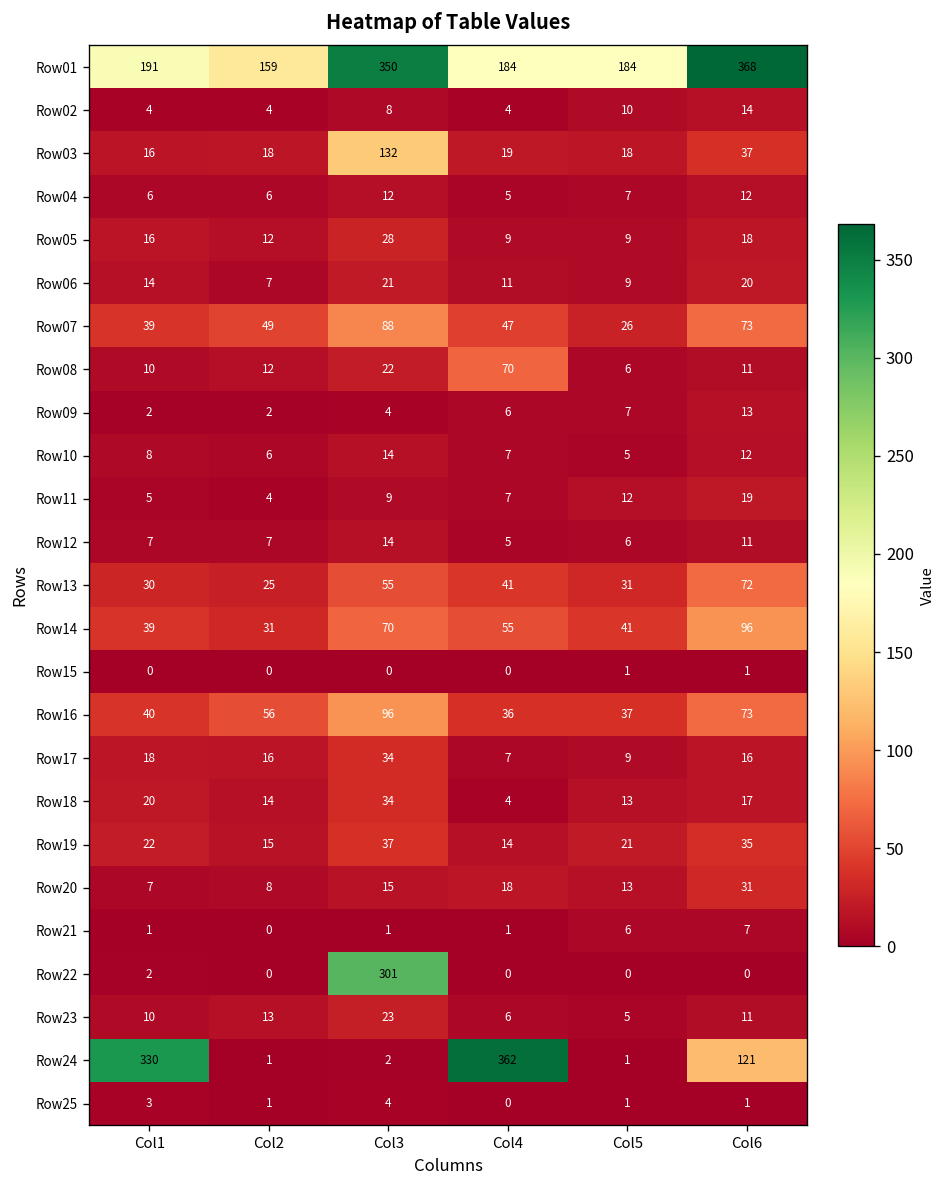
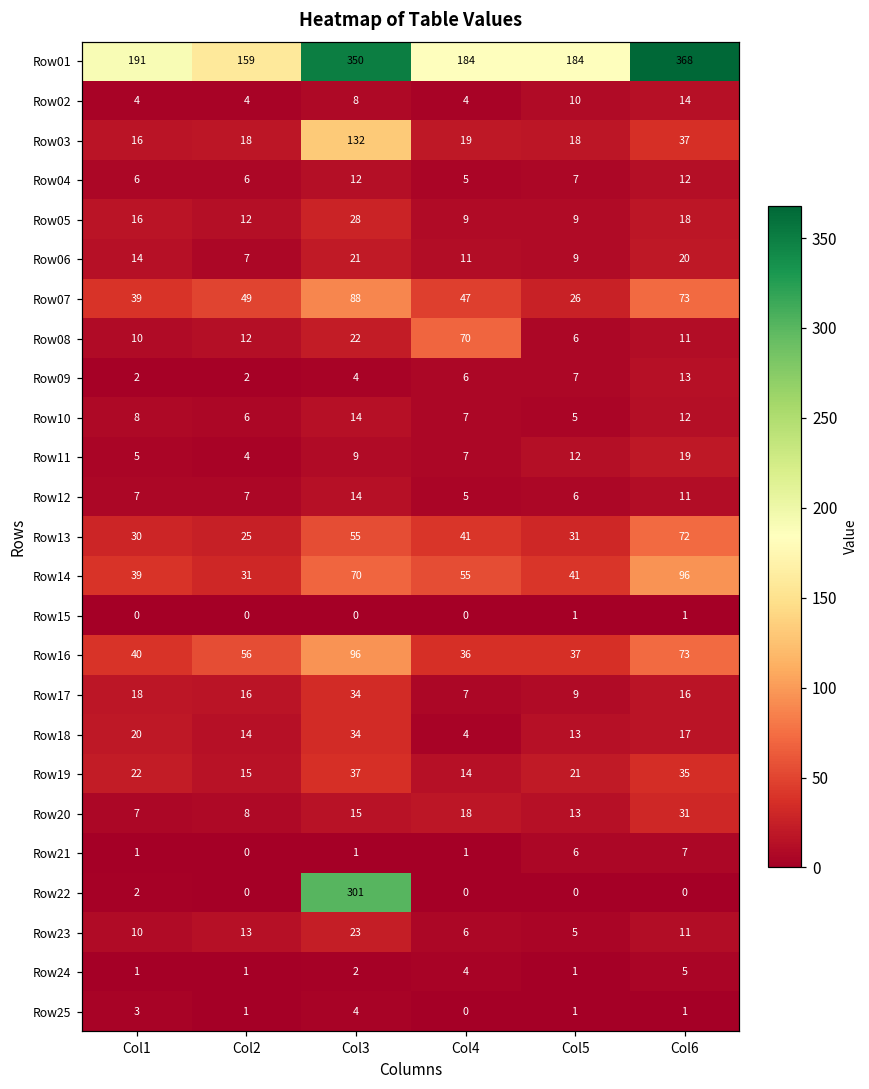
  {
    "Row01": {
      "Col1": 191,
      "Col2": 159,
      "Col3": 350,
      "Col4": 184,
      "Col5": 184,
      "Col6": 368
    },
    "Row02": {
      "Col1": 4,
      "Col2": 4,
      "Col3": 8,
      "Col4": 4,
      "Col5": 10,
      "Col6": 14
    },
    "Row03": {
      "Col1": 16,
      "Col2": 18,
      "Col3": 132,
      "Col4": 19,
      "Col5": 18,
      "Col6": 37
    },
    "Row04": {
      "Col1": 6,
      "Col2": 6,
      "Col3": 12,
      "Col4": 5,
      "Col5": 7,
      "Col6": 12
    },
    "Row05": {
      "Col1": 16,
      "Col2": 12,
      "Col3": 28,
      "Col4": 9,
      "Col5": 9,
      "Col6": 18
    },
    "Row06": {
      "Col1": 14,
      "Col2": 7,
      "Col3": 21,
      "Col4": 11,
      "Col5": 9,
      "Col6": 20
    },
    "Row07": {
      "Col1": 39,
      "Col2": 49,
      "Col3": 88,
      "Col4": 47,
      "Col5": 26,
      "Col6": 73
    },
    "Row08": {
      "Col1": 10,
      "Col2": 12,
      "Col3": 22,
      "Col4": 70,
      "Col5": 6,
      "Col6": 11
    },
    "Row09": {
      "Col1": 2,
      "Col2": 2,
      "Col3": 4,
      "Col4": 6,
      "Col5": 7,
      "Col6": 13
    },
    "Row10": {
      "Col1": 8,
      "Col2": 6,
      "Col3": 14,
      "Col4": 7,
      "Col5": 5,
      "Col6": 12
    },
    "Row11": {
      "Col1": 5,
      "Col2": 4,
      "Col3": 9,
      "Col4": 7,
      "Col5": 12,
      "Col6": 19
    },
    "Row12": {
      "Col1": 7,
      "Col2": 7,
      "Col3": 14,
      "Col4": 5,
      "Col5": 6,
      "Col6": 11
    },
    "Row13": {
      "Col1": 30,
      "Col2": 25,
      "Col3": 55,
      "Col4": 41,
      "Col5": 31,
      "Col6": 72
    },
    "Row14": {
      "Col1": 39,
      "Col2": 31,
      "Col3": 70,
      "Col4": 55,
      "Col5": 41,
      "Col6": 96
    },
    "Row15": {
      "Col1": 0,
      "Col2": 0,
      "Col3": 0,
      "Col4": 0,
      "Col5": 1,
      "Col6": 1
    },
    "Row16": {
      "Col1": 40,
      "Col2": 56,
      "Col3": 96,
      "Col4": 36,
      "Col5": 37,
      "Col6": 73
    },
    "Row17": {
      "Col1": 18,
      "Col2": 16,
      "Col3": 34,
      "Col4": 7,
      "Col5": 9,
      "Col6": 16
    },
    "Row18": {
      "Col1": 20,
      "Col2": 14,
      "Col3": 34,
      "Col4": 4,
      "Col5": 13,
      "Col6": 17
    },
    "Row19": {
      "Col1": 22,
      "Col2": 15,
      "Col3": 37,
      "Col4": 14,
      "Col5": 21,
      "Col6": 35
    },
    "Row20": {
      "Col1": 7,
      "Col2": 8,
      "Col3": 15,
      "Col4": 18,
      "Col5": 13,
      "Col6": 31
    },
    "Row21": {
      "Col1": 1,
      "Col2": 0,
      "Col3": 1,
      "Col4": 1,
      "Col5": 6,
      "Col6": 7
    },
    "Row22": {
      "Col1": 2,
      "Col2": 0,
      "Col3": 301,
      "Col4": 0,
      "Col5": 0,
      "Col6": 0
    },
    "Row23": {
      "Col1": 10,
      "Col2": 13,
      "Col3": 23,
      "Col4": 6,
      "Col5": 5,
      "Col6": 11
    },
    "Row24": {
-     "Col1": 330,
+     "Col1": 1,
      "Col2": 1,
      "Col3": 2,
-     "Col4": 362,
+     "Col4": 4,
      "Col5": 1,
-     "Col6": 121
+     "Col6": 5
    },
    "Row25": {
      "Col1": 3,
      "Col2": 1,
      "Col3": 4,
      "Col4": 0,
      "Col5": 1,
      "Col6": 1
    }
  }
